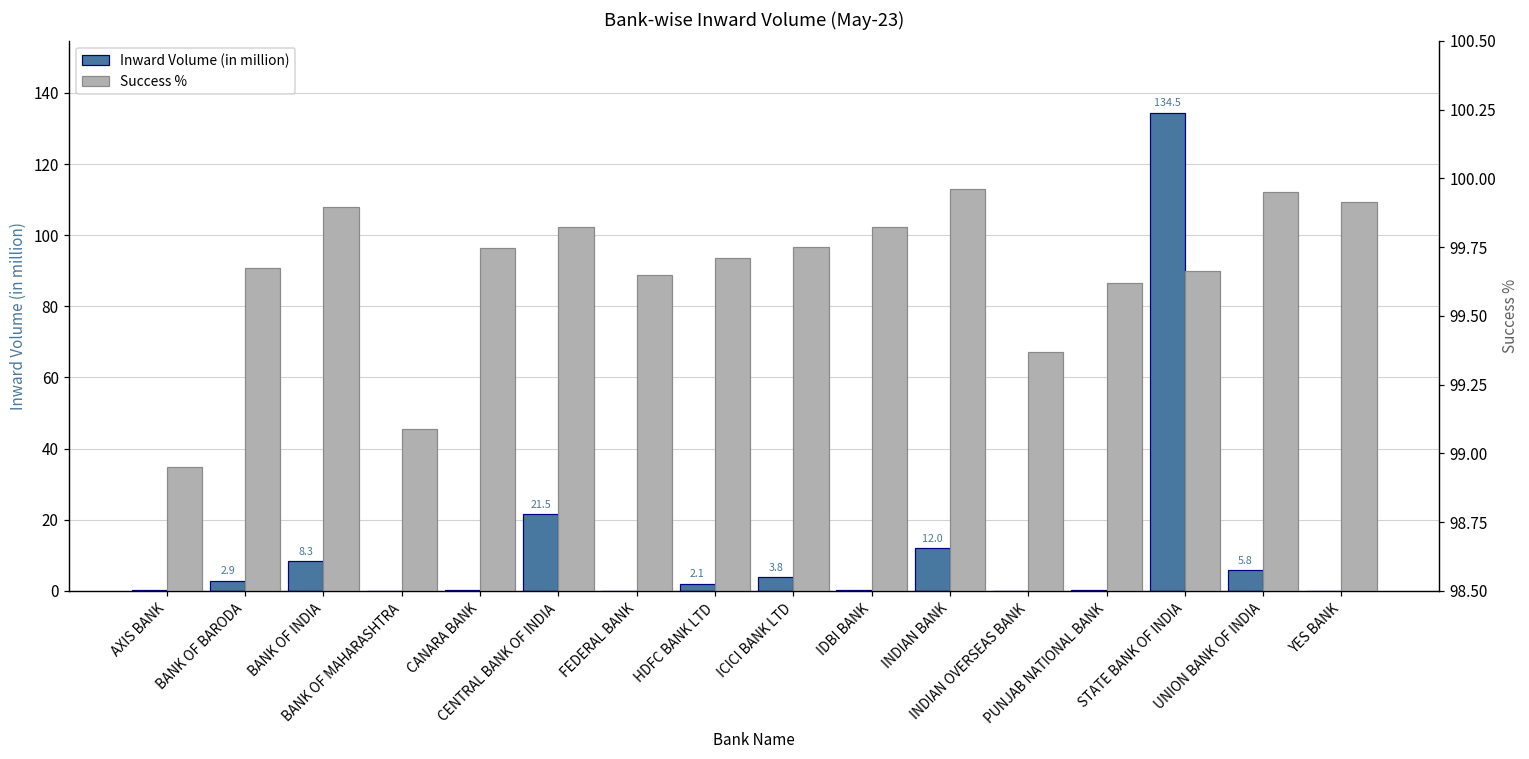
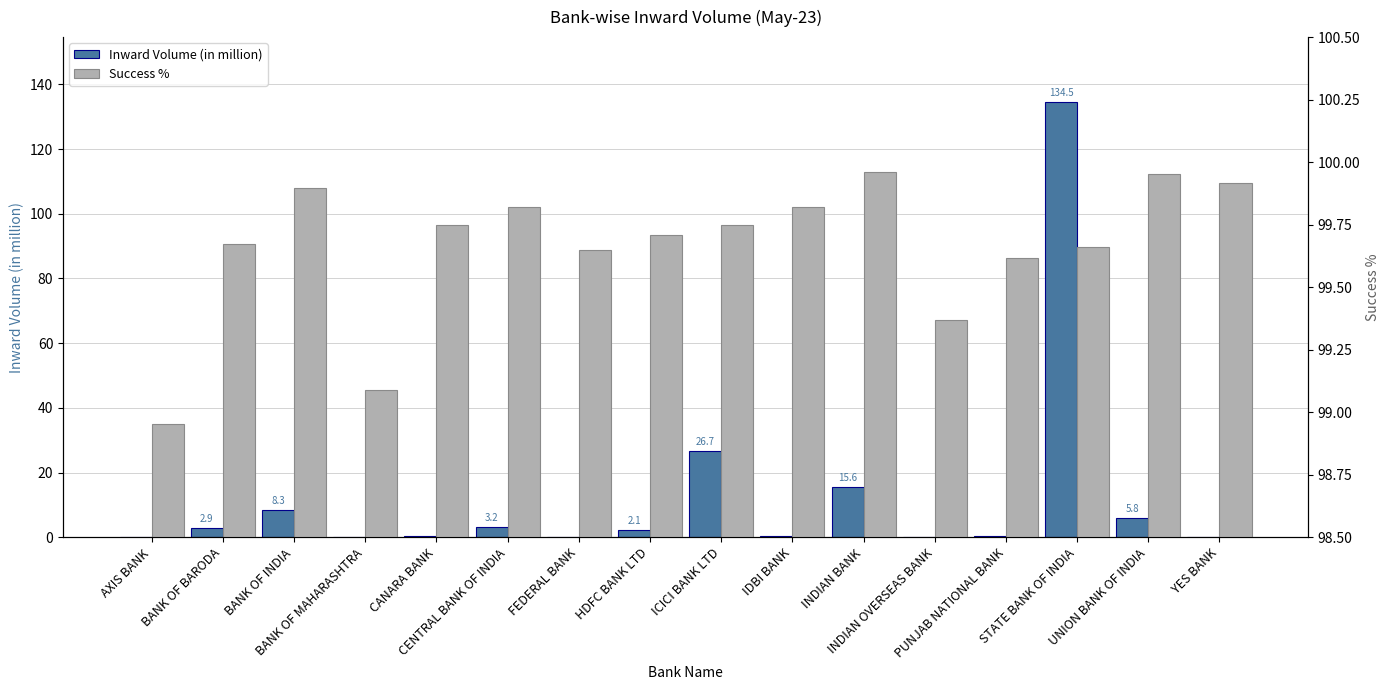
  {
    "Inward Volume (in million)": {
      "BANK OF BARODA": 2.9,
      "BANK OF INDIA": 8.3,
-     "CENTRAL BANK OF INDIA": 21.5,
+     "CENTRAL BANK OF INDIA": 3.2,
      "HDFC BANK LTD": 2.1,
-     "ICICI BANK LTD": 3.8,
-     "INDIAN BANK": 12.0,
+     "ICICI BANK LTD": 26.7,
+     "INDIAN BANK": 15.6,
      "STATE BANK OF INDIA": 134.5,
      "UNION BANK OF INDIA": 5.8
    }
  }
